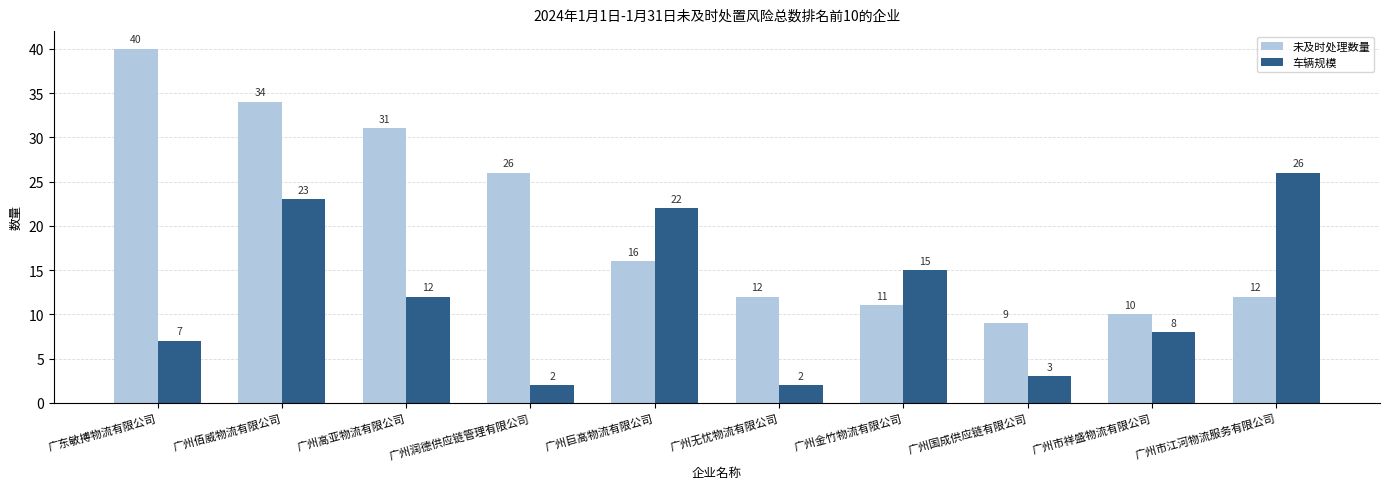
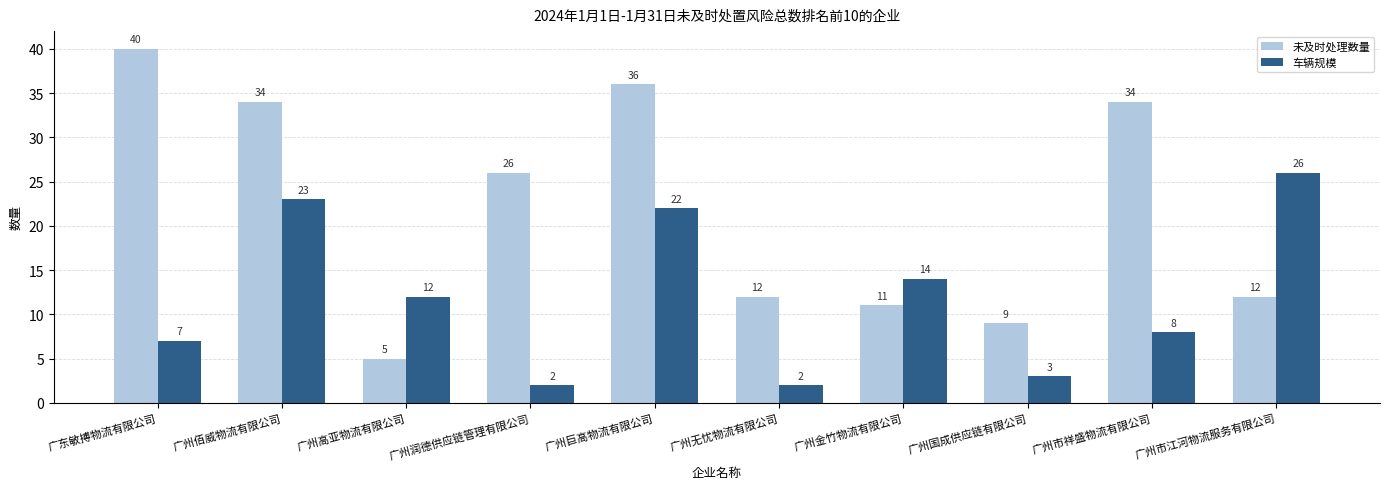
  {
    "未及时处理数量": {
      "广东敏搏物流有限公司": 40,
      "广州佰威物流有限公司": 34,
-     "广州高亚物流有限公司": 31,
+     "广州高亚物流有限公司": 5,
      "广州润德供应链管理有限公司": 26,
-     "广州巨高物流有限公司": 16,
+     "广州巨高物流有限公司": 36,
      "广州无忧物流有限公司": 12,
      "广州金竹物流有限公司": 11,
      "广州国成供应链有限公司": 9,
-     "广州市祥盛物流有限公司": 10,
+     "广州市祥盛物流有限公司": 34,
      "广州市江河物流服务有限公司": 12
    },
    "车辆规模": {
      "广东敏搏物流有限公司": 7,
      "广州佰威物流有限公司": 23,
      "广州高亚物流有限公司": 12,
      "广州润德供应链管理有限公司": 2,
      "广州巨高物流有限公司": 22,
      "广州无忧物流有限公司": 2,
-     "广州金竹物流有限公司": 15,
+     "广州金竹物流有限公司": 14,
      "广州国成供应链有限公司": 3,
      "广州市祥盛物流有限公司": 8,
      "广州市江河物流服务有限公司": 26
    }
  }
